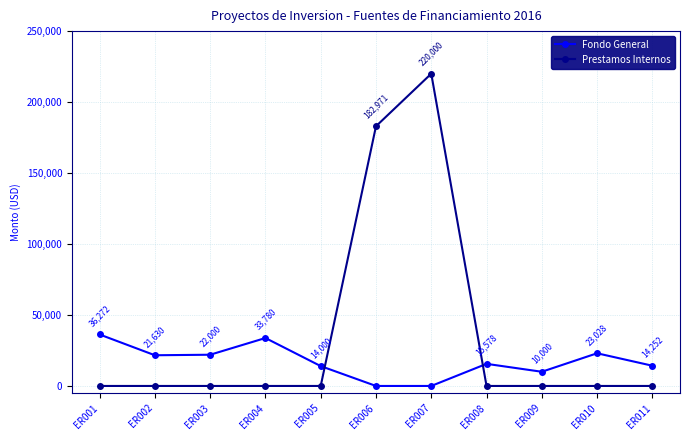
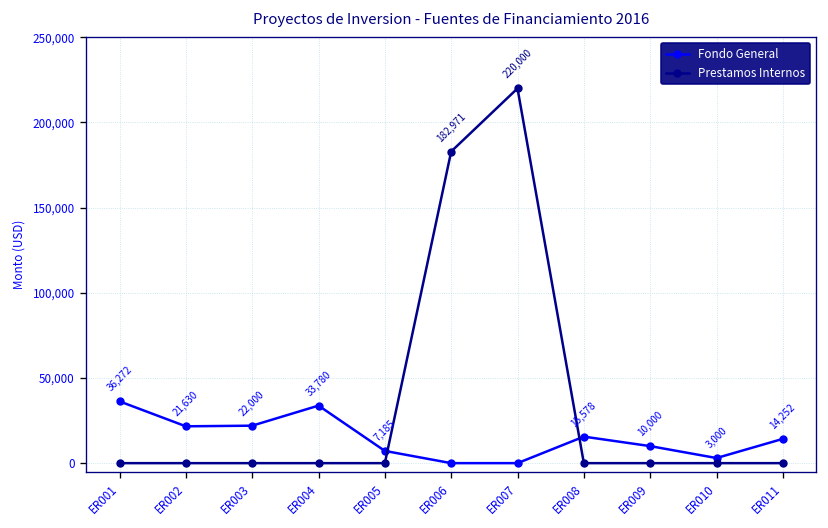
  {
    "Fondo General": {
      "ER001": "36,272",
      "ER002": "21,630",
      "ER003": "22,000",
      "ER004": "33,780",
-     "ER005": "14,000",
+     "ER005": "7,185",
      "ER008": "15,578",
      "ER009": "10,000",
-     "ER010": "23,028",
+     "ER010": "3,000",
      "ER011": "14,252"
    },
    "Prestamos Internos": {
      "ER006": "182,971",
      "ER007": "220,000"
    }
  }
